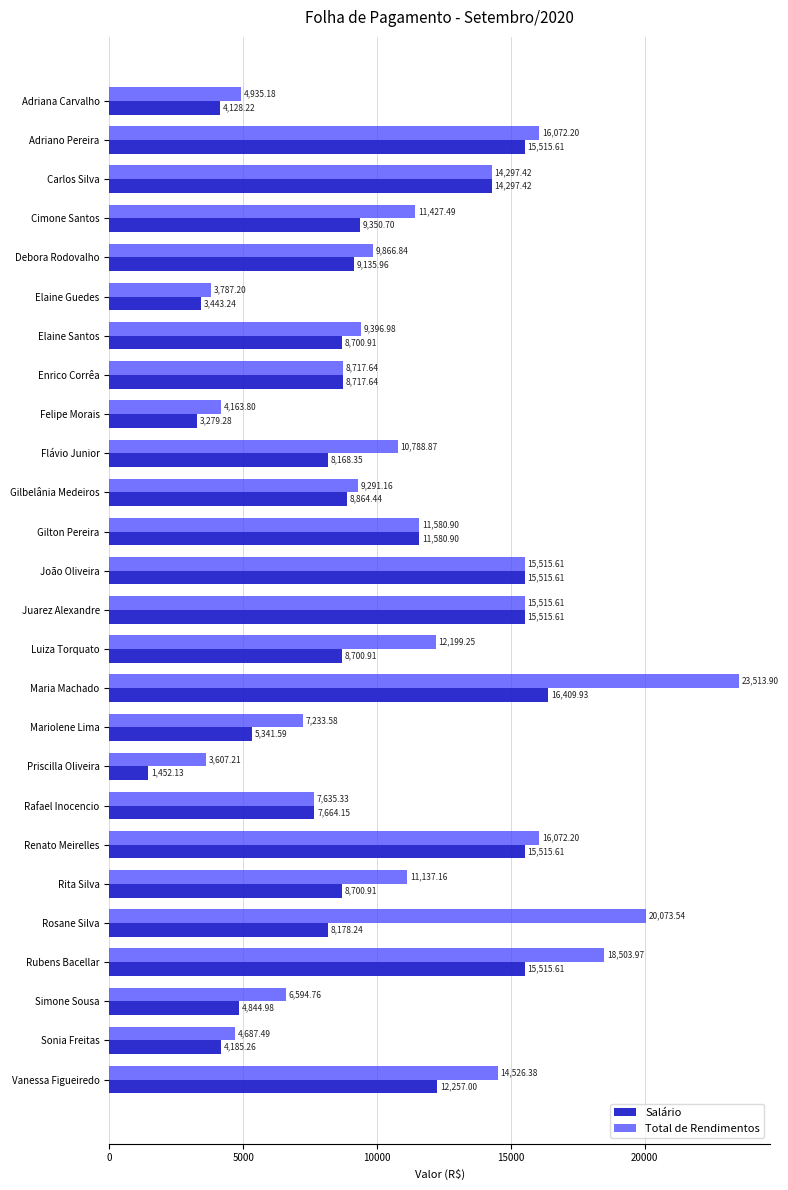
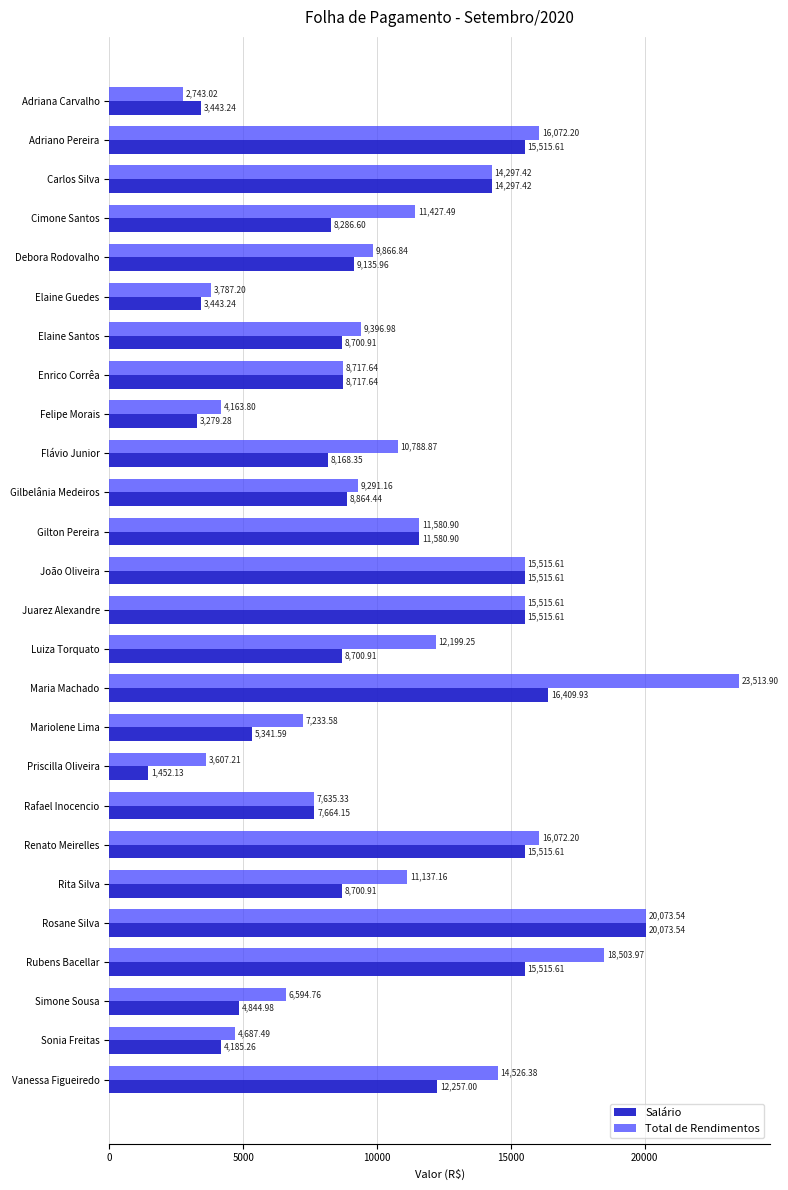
  {
    "Salário": {
-     "Adriana Carvalho": "4,128.22",
+     "Adriana Carvalho": "3,443.24",
      "Adriano Pereira": "15,515.61",
      "Carlos Silva": "14,297.42",
-     "Cimone Santos": "9,350.70",
+     "Cimone Santos": "8,286.60",
      "Debora Rodovalho": "9,135.96",
      "Elaine Guedes": "3,443.24",
      "Elaine Santos": "8,700.91",
      "Enrico Corrêa": "8,717.64",
      "Felipe Morais": "3,279.28",
      "Flávio Junior": "8,168.35",
      "Gilbelânia Medeiros": "8,864.44",
      "Gilton Pereira": "11,580.90",
      "João Oliveira": "15,515.61",
      "Juarez Alexandre": "15,515.61",
      "Luiza Torquato": "8,700.91",
      "Maria Machado": "16,409.93",
      "Mariolene Lima": "5,341.59",
      "Priscilla Oliveira": "1,452.13",
      "Rafael Inocencio": "7,664.15",
      "Renato Meirelles": "15,515.61",
      "Rita Silva": "8,700.91",
-     "Rosane Silva": "8,178.24",
+     "Rosane Silva": "20,073.54",
      "Rubens Bacellar": "15,515.61",
      "Simone Sousa": "4,844.98",
      "Sonia Freitas": "4,185.26",
      "Vanessa Figueiredo": "12,257.00"
    },
    "Total de Rendimentos": {
-     "Adriana Carvalho": "4,935.18",
+     "Adriana Carvalho": "2,743.02",
      "Adriano Pereira": "16,072.20",
      "Carlos Silva": "14,297.42",
      "Cimone Santos": "11,427.49",
      "Debora Rodovalho": "9,866.84",
      "Elaine Guedes": "3,787.20",
      "Elaine Santos": "9,396.98",
      "Enrico Corrêa": "8,717.64",
      "Felipe Morais": "4,163.80",
      "Flávio Junior": "10,788.87",
      "Gilbelânia Medeiros": "9,291.16",
      "Gilton Pereira": "11,580.90",
      "João Oliveira": "15,515.61",
      "Juarez Alexandre": "15,515.61",
      "Luiza Torquato": "12,199.25",
      "Maria Machado": "23,513.90",
      "Mariolene Lima": "7,233.58",
      "Priscilla Oliveira": "3,607.21",
      "Rafael Inocencio": "7,635.33",
      "Renato Meirelles": "16,072.20",
      "Rita Silva": "11,137.16",
      "Rosane Silva": "20,073.54",
      "Rubens Bacellar": "18,503.97",
      "Simone Sousa": "6,594.76",
      "Sonia Freitas": "4,687.49",
      "Vanessa Figueiredo": "14,526.38"
    }
  }
